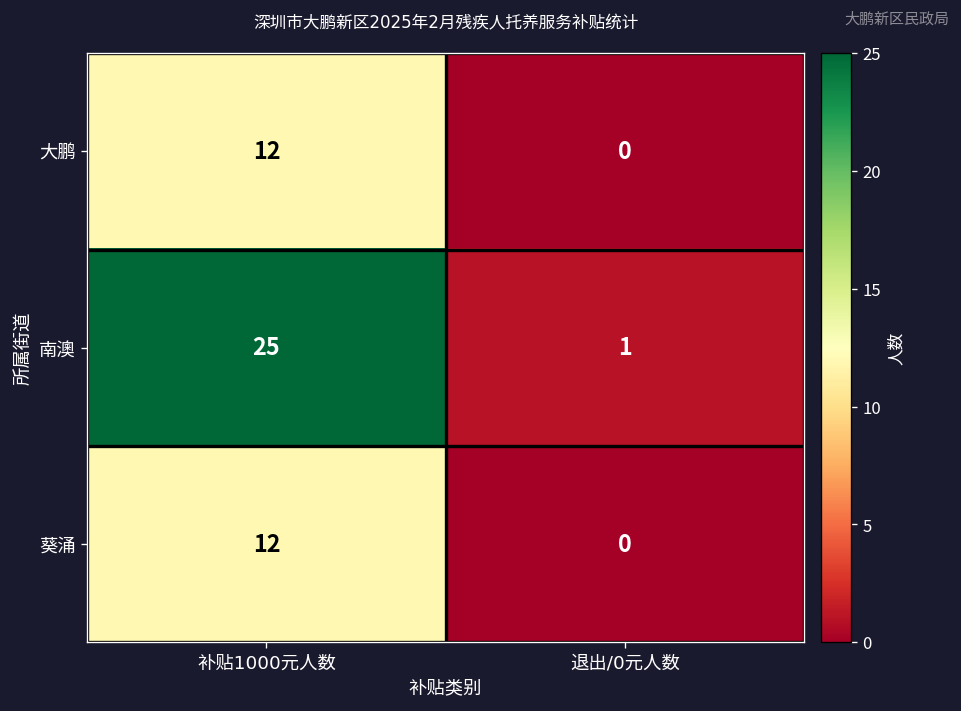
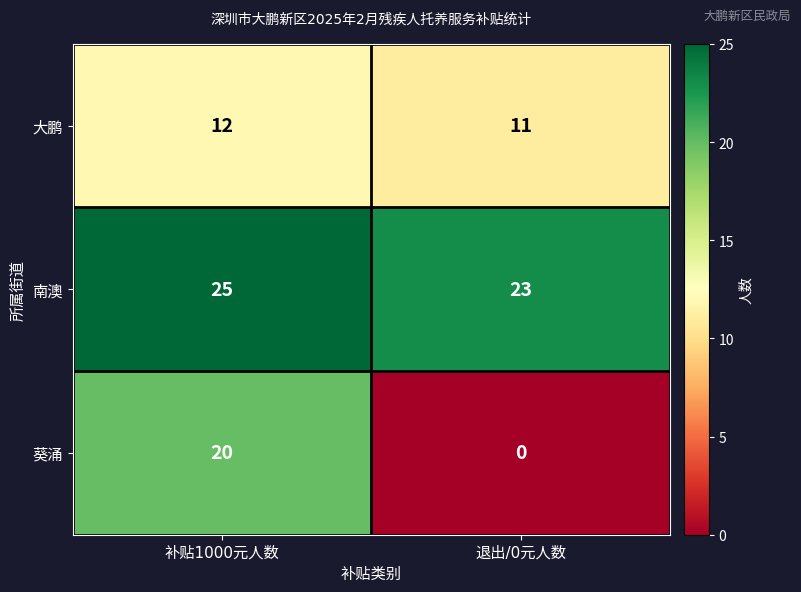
  {
    "大鹏": {
      "补贴1000元人数": 12,
-     "退出/0元人数": 0
+     "退出/0元人数": 11
    },
    "南澳": {
      "补贴1000元人数": 25,
-     "退出/0元人数": 1
+     "退出/0元人数": 23
    },
    "葵涌": {
-     "补贴1000元人数": 12,
+     "补贴1000元人数": 20,
      "退出/0元人数": 0
    }
  }
